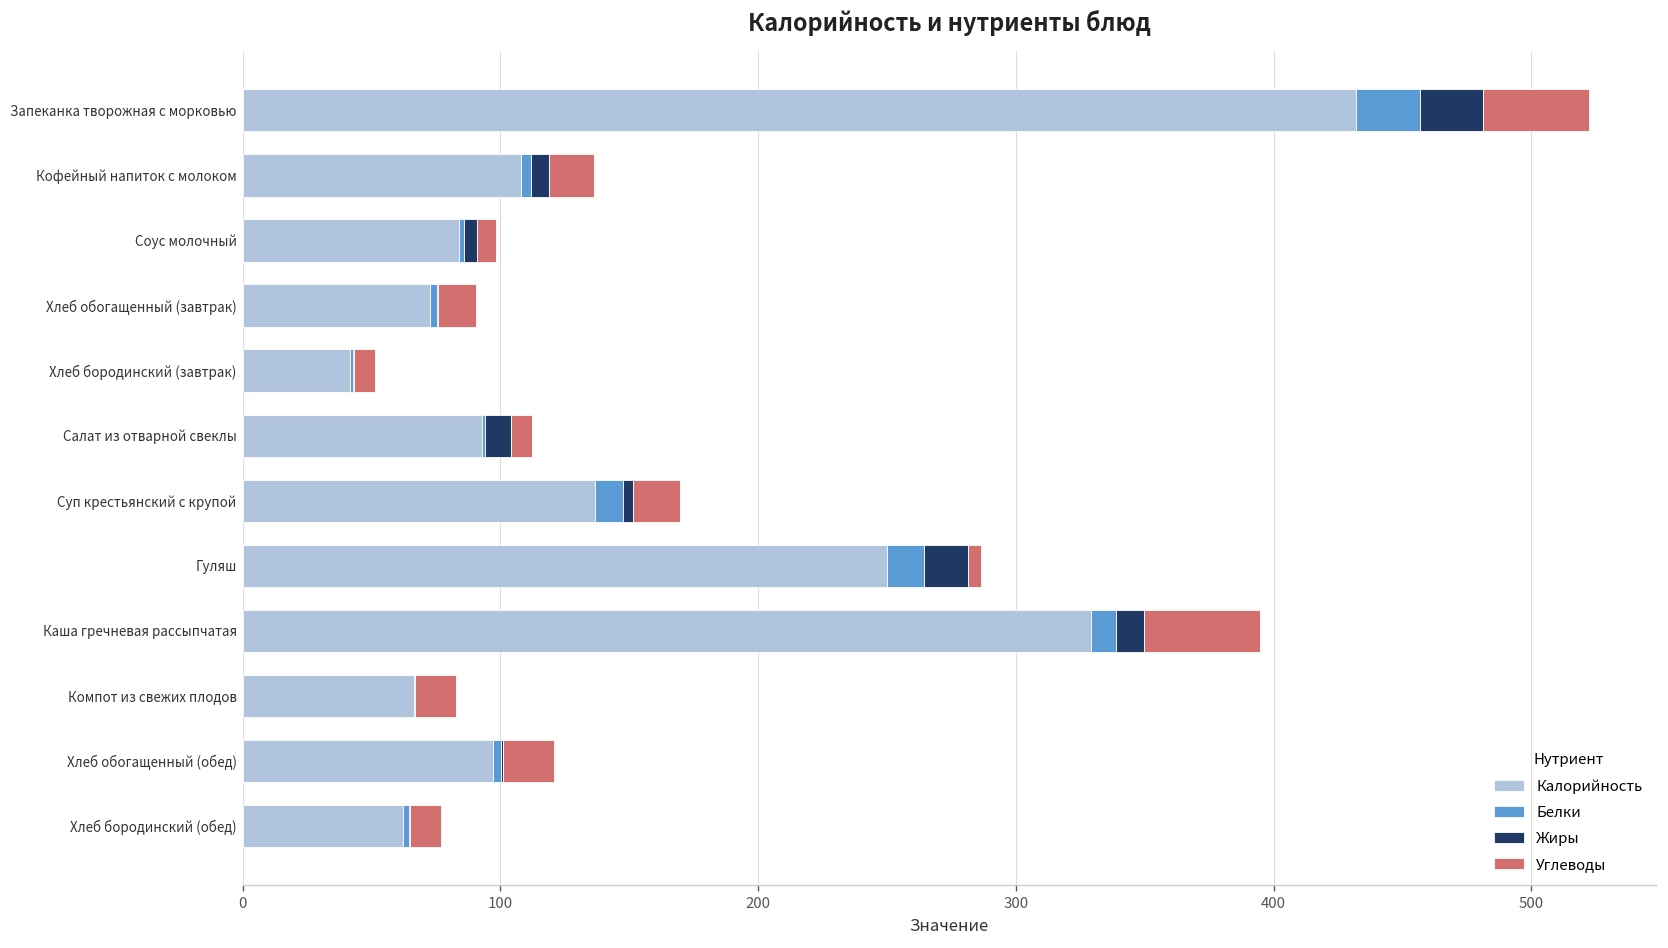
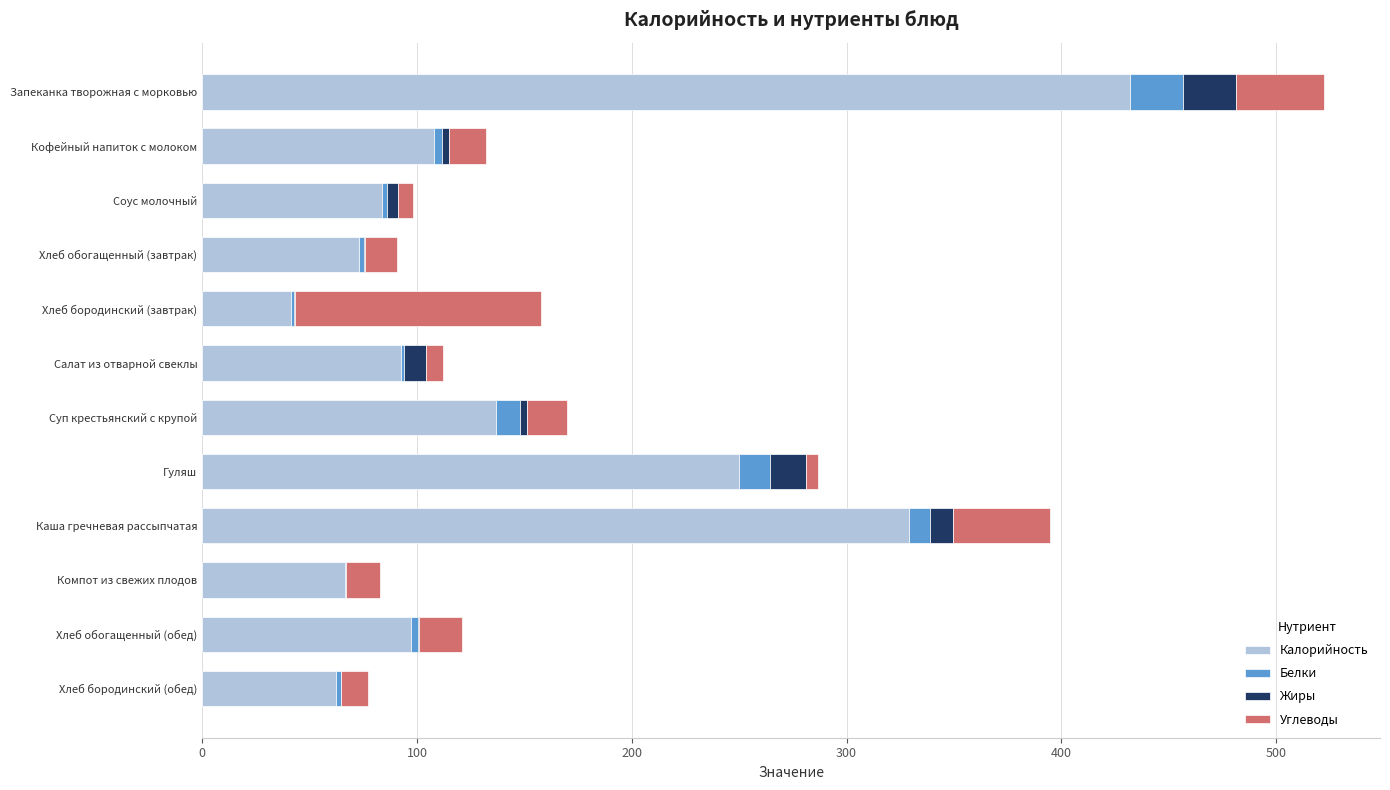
  {
    "Калорийность": {
      "Запеканка творожная с морковью": 432,
      "Кофейный напиток с молоком": 108,
      "Соус молочный": 84,
      "Хлеб обогащенный (завтрак)": 73,
      "Хлеб бородинский (завтрак)": 42,
      "Салат из отварной свеклы": 93,
      "Суп крестьянский с крупой": 137,
      "Гуляш": 250,
      "Каша гречневая рассыпчатая": 329,
      "Компот из свежих плодов": 67,
      "Хлеб обогащенный (обед)": 97,
      "Хлеб бородинский (обед)": 62
    },
    "Белки": {
      "Запеканка творожная с морковью": 25,
      "Кофейный напиток с молоком": 4,
      "Соус молочный": 2,
      "Хлеб обогащенный (завтрак)": 2,
      "Хлеб бородинский (завтрак)": 1,
      "Салат из отварной свеклы": 1,
      "Суп крестьянский с крупой": 11,
      "Гуляш": 15,
      "Каша гречневая рассыпчатая": 10,
      "Хлеб обогащенный (обед)": 3,
      "Хлеб бородинский (обед)": 2
    },
    "Жиры": {
      "Запеканка творожная с морковью": 25,
-     "Кофейный напиток с молоком": 7,
+     "Кофейный напиток с молоком": 3,
      "Соус молочный": 5,
      "Салат из отварной свеклы": 10,
      "Суп крестьянский с крупой": 4,
      "Гуляш": 17,
      "Каша гречневая рассыпчатая": 11
    },
    "Углеводы": {
      "Запеканка творожная с морковью": 41,
      "Кофейный напиток с молоком": 17,
      "Соус молочный": 7,
      "Хлеб обогащенный (завтрак)": 15,
-     "Хлеб бородинский (завтрак)": 8,
+     "Хлеб бородинский (завтрак)": 114,
      "Салат из отварной свеклы": 8,
      "Суп крестьянский с крупой": 18,
      "Гуляш": 5,
      "Каша гречневая рассыпчатая": 45,
      "Компот из свежих плодов": 16,
      "Хлеб обогащенный (обед)": 20,
      "Хлеб бородинский (обед)": 12
    }
  }
